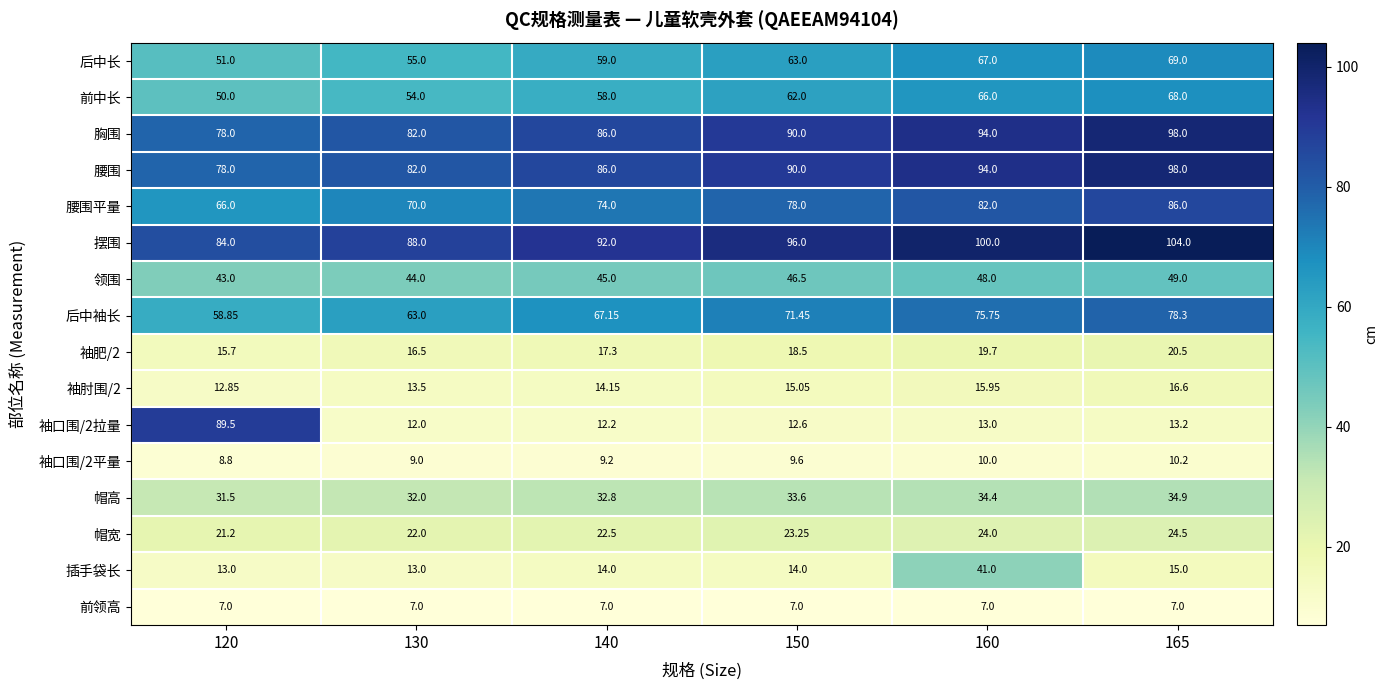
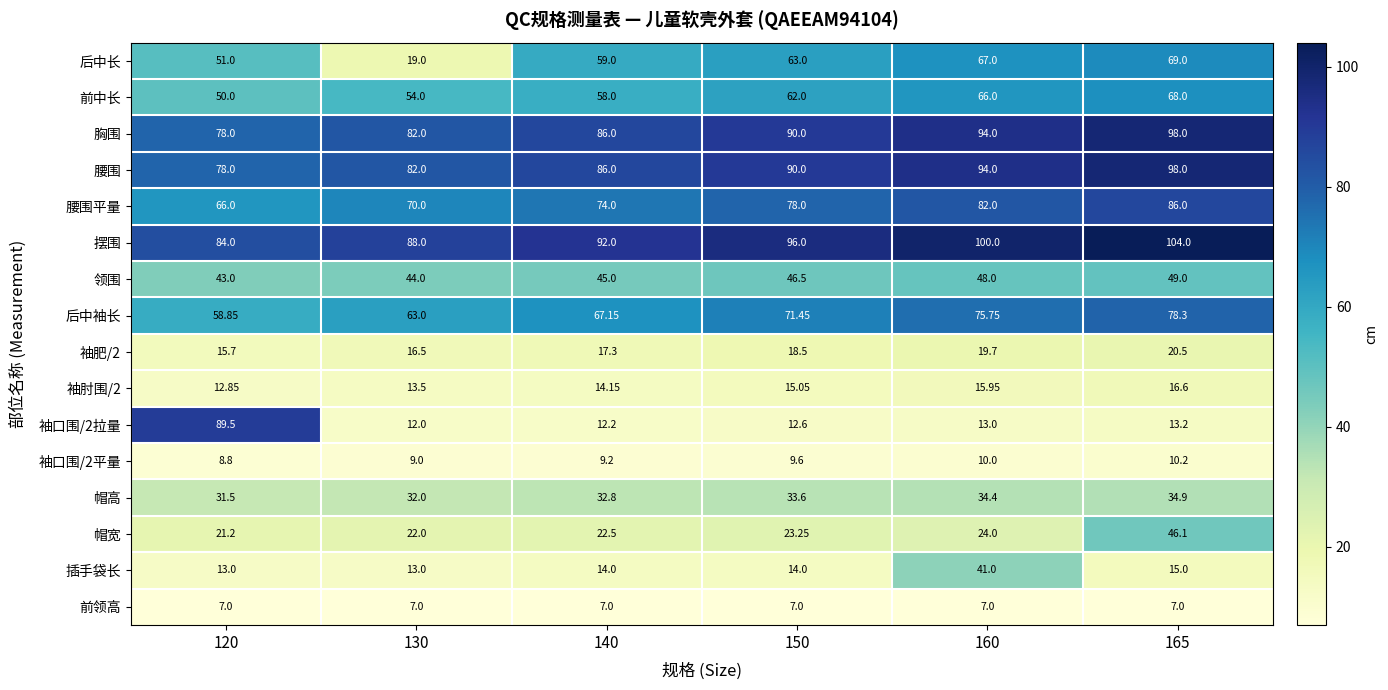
  {
    "后中长": {
      "120": 51.0,
-     "130": 55.0,
+     "130": 19.0,
      "140": 59.0,
      "150": 63.0,
      "160": 67.0,
      "165": 69.0
    },
    "前中长": {
      "120": 50.0,
      "130": 54.0,
      "140": 58.0,
      "150": 62.0,
      "160": 66.0,
      "165": 68.0
    },
    "胸围": {
      "120": 78.0,
      "130": 82.0,
      "140": 86.0,
      "150": 90.0,
      "160": 94.0,
      "165": 98.0
    },
    "腰围": {
      "120": 78.0,
      "130": 82.0,
      "140": 86.0,
      "150": 90.0,
      "160": 94.0,
      "165": 98.0
    },
    "腰围平量": {
      "120": 66.0,
      "130": 70.0,
      "140": 74.0,
      "150": 78.0,
      "160": 82.0,
      "165": 86.0
    },
    "摆围": {
      "120": 84.0,
      "130": 88.0,
      "140": 92.0,
      "150": 96.0,
      "160": 100.0,
      "165": 104.0
    },
    "领围": {
      "120": 43.0,
      "130": 44.0,
      "140": 45.0,
      "150": 46.5,
      "160": 48.0,
      "165": 49.0
    },
    "后中袖长": {
      "120": 58.85,
      "130": 63.0,
      "140": 67.15,
      "150": 71.45,
      "160": 75.75,
      "165": 78.3
    },
    "袖肥/2": {
      "120": 15.7,
      "130": 16.5,
      "140": 17.3,
      "150": 18.5,
      "160": 19.7,
      "165": 20.5
    },
    "袖肘围/2": {
      "120": 12.85,
      "130": 13.5,
      "140": 14.15,
      "150": 15.05,
      "160": 15.95,
      "165": 16.6
    },
    "袖口围/2拉量": {
      "120": 89.5,
      "130": 12.0,
      "140": 12.2,
      "150": 12.6,
      "160": 13.0,
      "165": 13.2
    },
    "袖口围/2平量": {
      "120": 8.8,
      "130": 9.0,
      "140": 9.2,
      "150": 9.6,
      "160": 10.0,
      "165": 10.2
    },
    "帽高": {
      "120": 31.5,
      "130": 32.0,
      "140": 32.8,
      "150": 33.6,
      "160": 34.4,
      "165": 34.9
    },
    "帽宽": {
      "120": 21.2,
      "130": 22.0,
      "140": 22.5,
      "150": 23.25,
      "160": 24.0,
-     "165": 24.5
+     "165": 46.1
    },
    "插手袋长": {
      "120": 13.0,
      "130": 13.0,
      "140": 14.0,
      "150": 14.0,
      "160": 41.0,
      "165": 15.0
    },
    "前领高": {
      "120": 7.0,
      "130": 7.0,
      "140": 7.0,
      "150": 7.0,
      "160": 7.0,
      "165": 7.0
    }
  }
